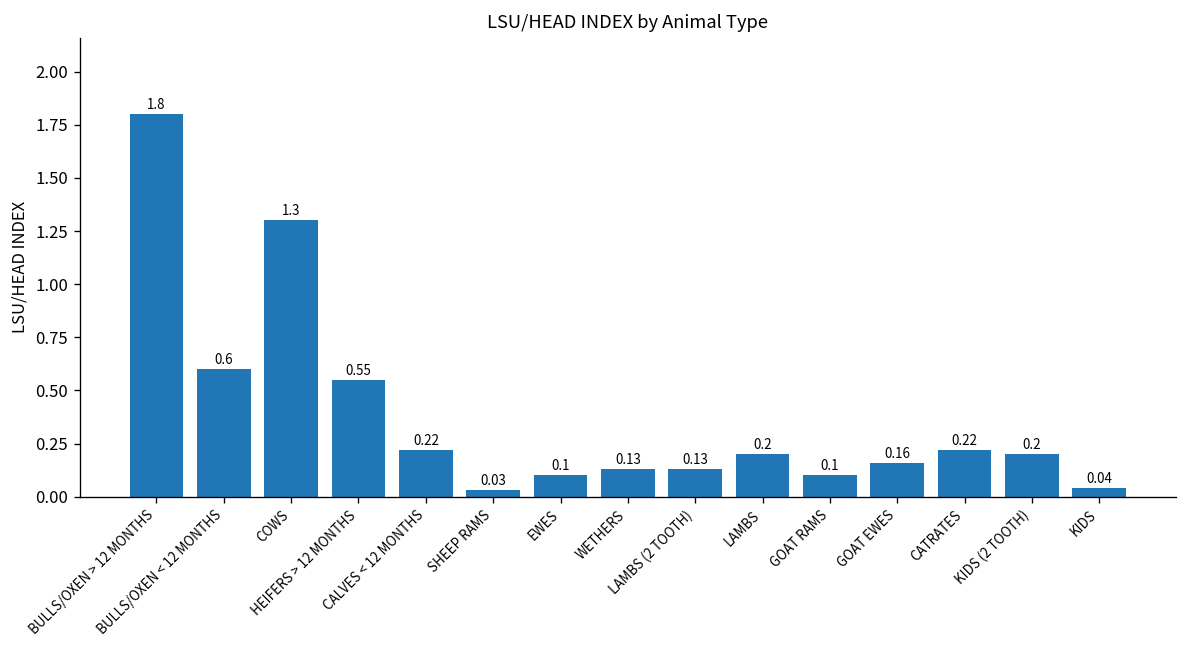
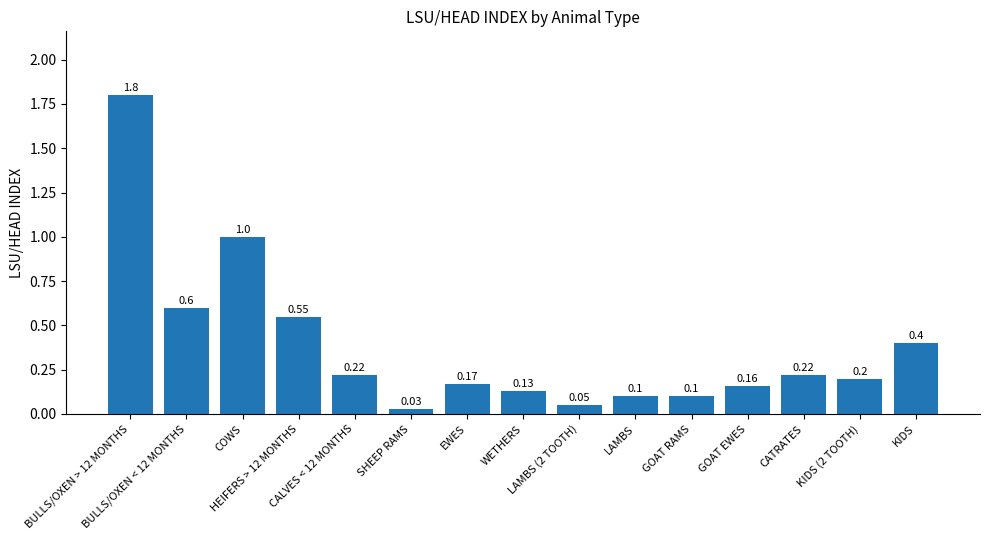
  {
    "BULLS/OXEN > 12 MONTHS": 1.8,
    "BULLS/OXEN < 12 MONTHS": 0.6,
-   "COWS": 1.3,
+   "COWS": 1.0,
    "HEIFERS > 12 MONTHS": 0.55,
    "CALVES < 12 MONTHS": 0.22,
    "SHEEP RAMS": 0.03,
-   "EWES": 0.1,
+   "EWES": 0.17,
    "WETHERS": 0.13,
-   "LAMBS (2 TOOTH)": 0.13,
-   "LAMBS": 0.2,
+   "LAMBS (2 TOOTH)": 0.05,
+   "LAMBS": 0.1,
    "GOAT RAMS": 0.1,
    "GOAT EWES": 0.16,
    "CATRATES": 0.22,
    "KIDS (2 TOOTH)": 0.2,
-   "KIDS": 0.04
+   "KIDS": 0.4
  }
